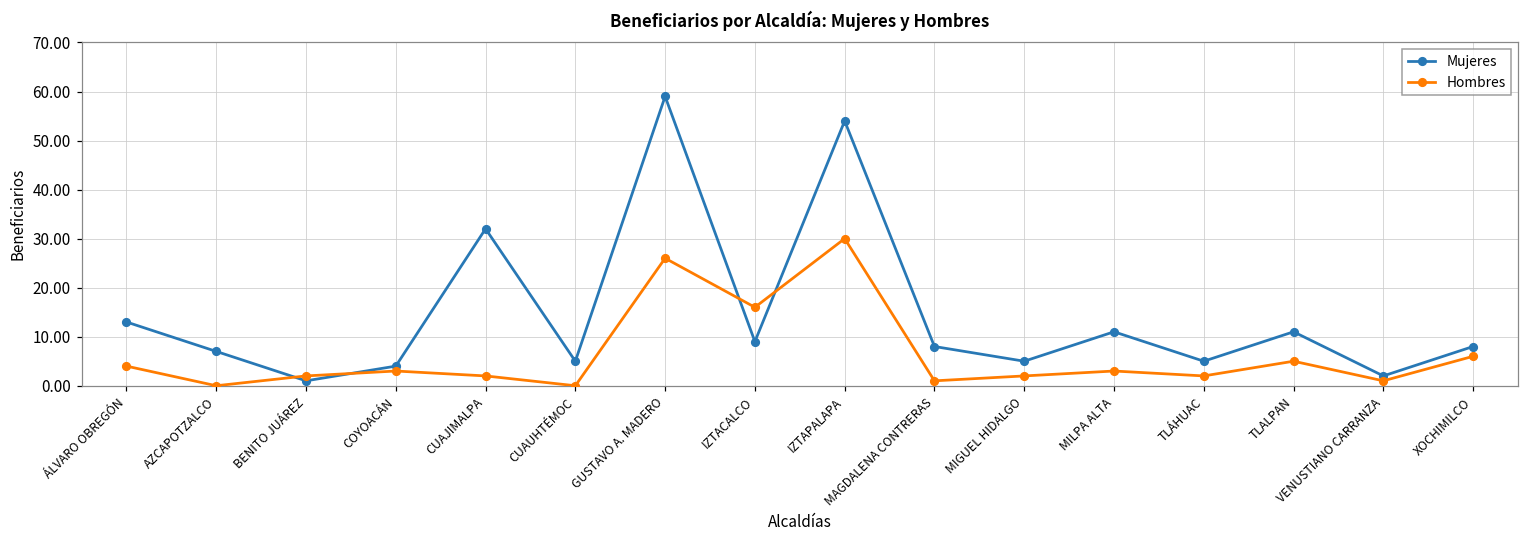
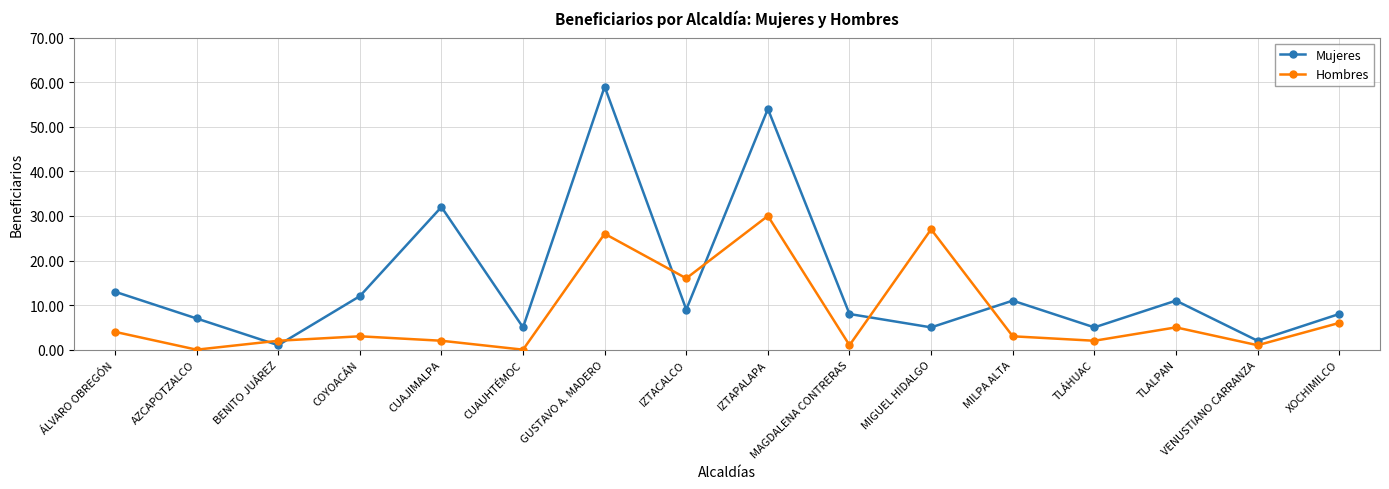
  {
    "Mujeres": {
      "ÁLVARO OBREGÓN": 13,
      "AZCAPOTZALCO": 7,
      "BENITO JUÁREZ": 1,
-     "COYOACÁN": 4,
+     "COYOACÁN": 12,
      "CUAJIMALPA": 32,
      "CUAUHTÉMOC": 5,
      "GUSTAVO A. MADERO": 59,
      "IZTACALCO": 9,
      "IZTAPALAPA": 54,
      "MAGDALENA CONTRERAS": 8,
      "MIGUEL HIDALGO": 5,
      "MILPA ALTA": 11,
      "TLÁHUAC": 5,
      "TLALPAN": 11,
      "VENUSTIANO CARRANZA": 2,
      "XOCHIMILCO": 8
    },
    "Hombres": {
      "ÁLVARO OBREGÓN": 4,
      "AZCAPOTZALCO": 0,
      "BENITO JUÁREZ": 2,
      "COYOACÁN": 3,
      "CUAJIMALPA": 2,
      "CUAUHTÉMOC": 0,
      "GUSTAVO A. MADERO": 26,
      "IZTACALCO": 16,
      "IZTAPALAPA": 30,
      "MAGDALENA CONTRERAS": 1,
-     "MIGUEL HIDALGO": 2,
+     "MIGUEL HIDALGO": 27,
      "MILPA ALTA": 3,
      "TLÁHUAC": 2,
      "TLALPAN": 5,
      "VENUSTIANO CARRANZA": 1,
      "XOCHIMILCO": 6
    }
  }
